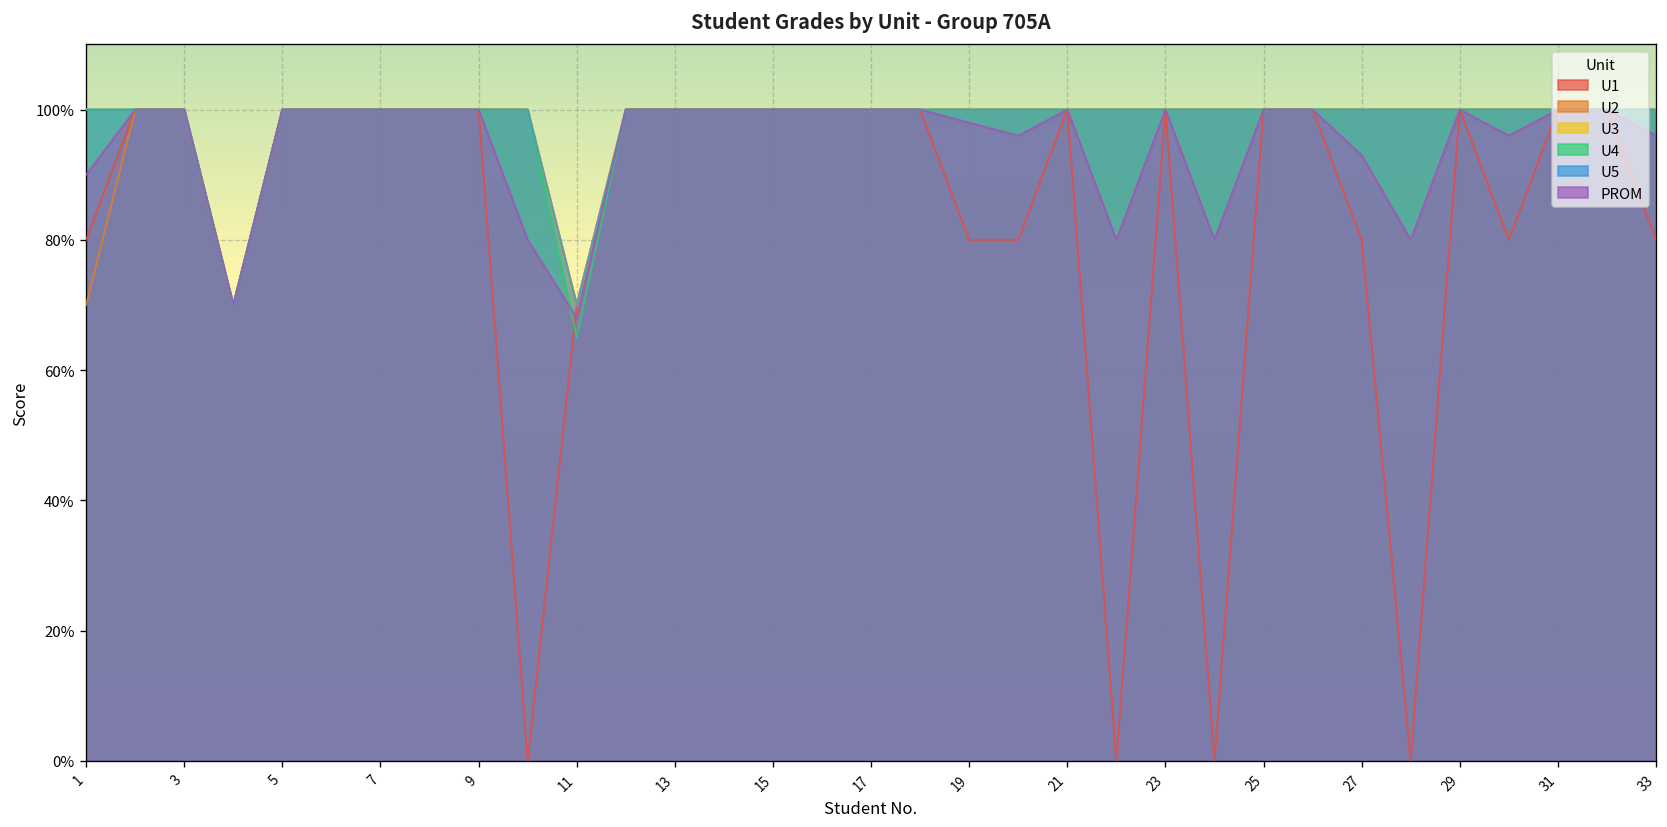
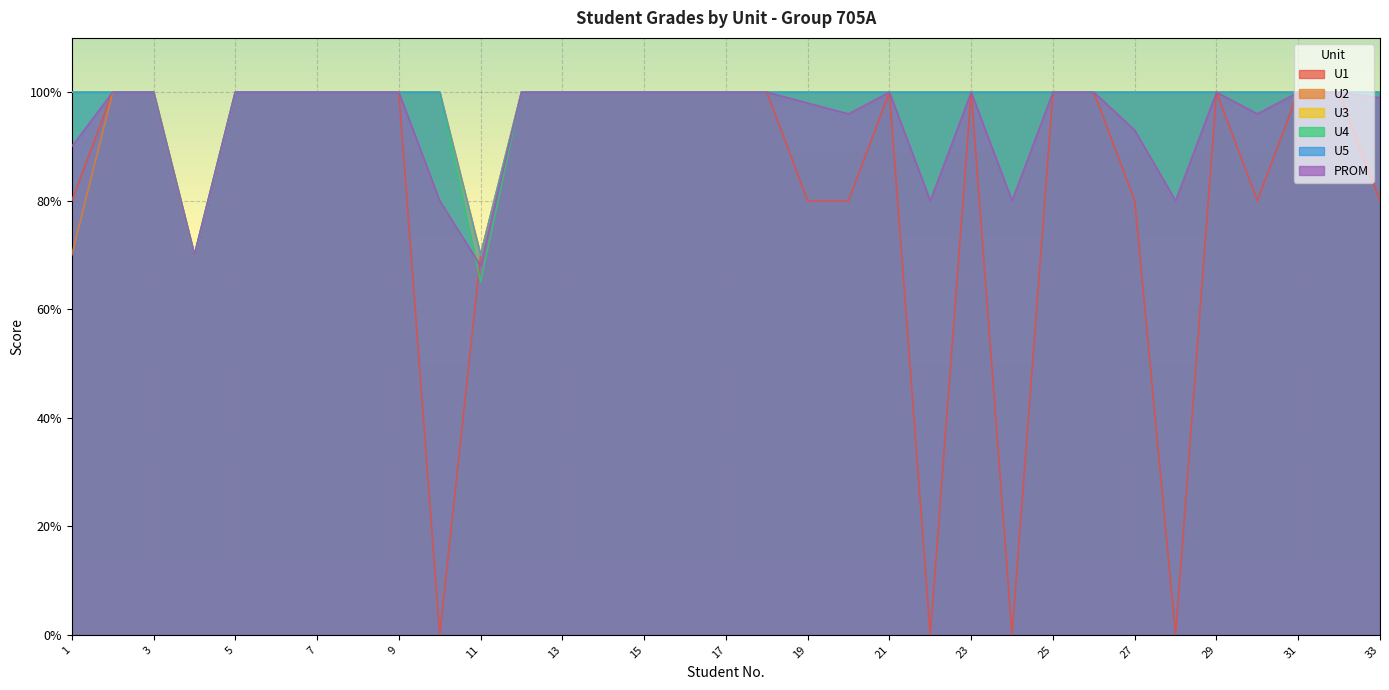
  {
    "U4": {
      "11": "65%"
    },
    "PROM": {
      "1": "90%",
      "11": "68%",
      "19": "98%",
      "27": "93%",
-     "33": "96%"
+     "33": "99%"
    }
  }
